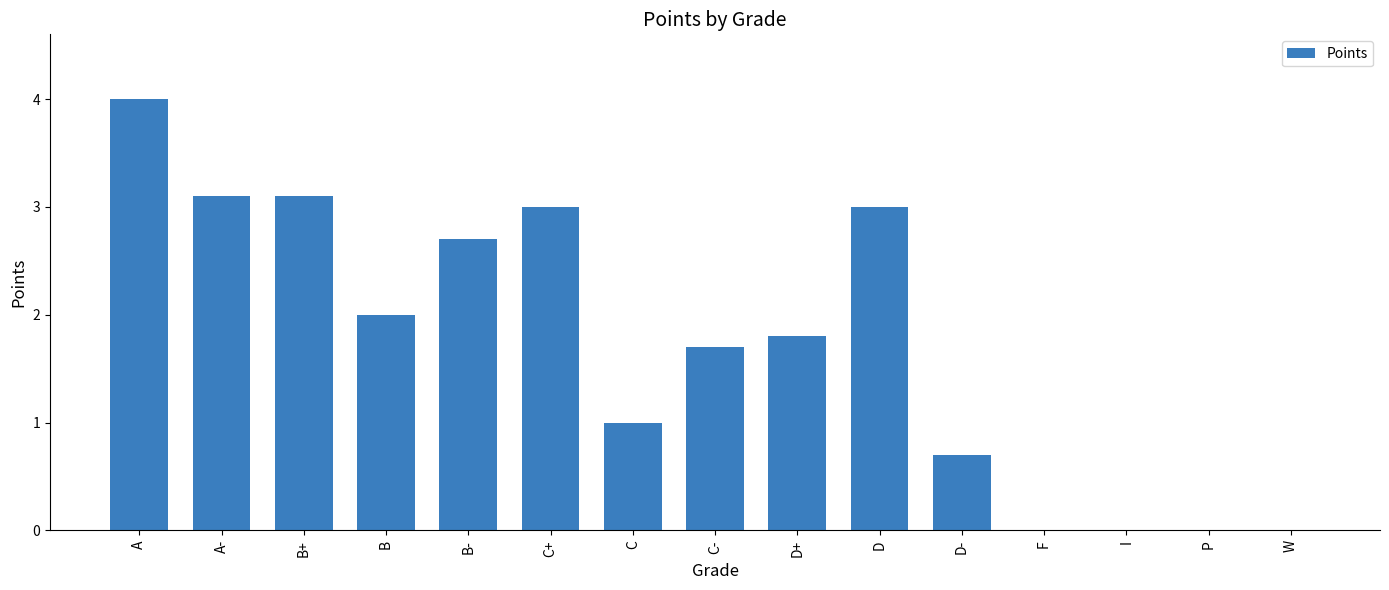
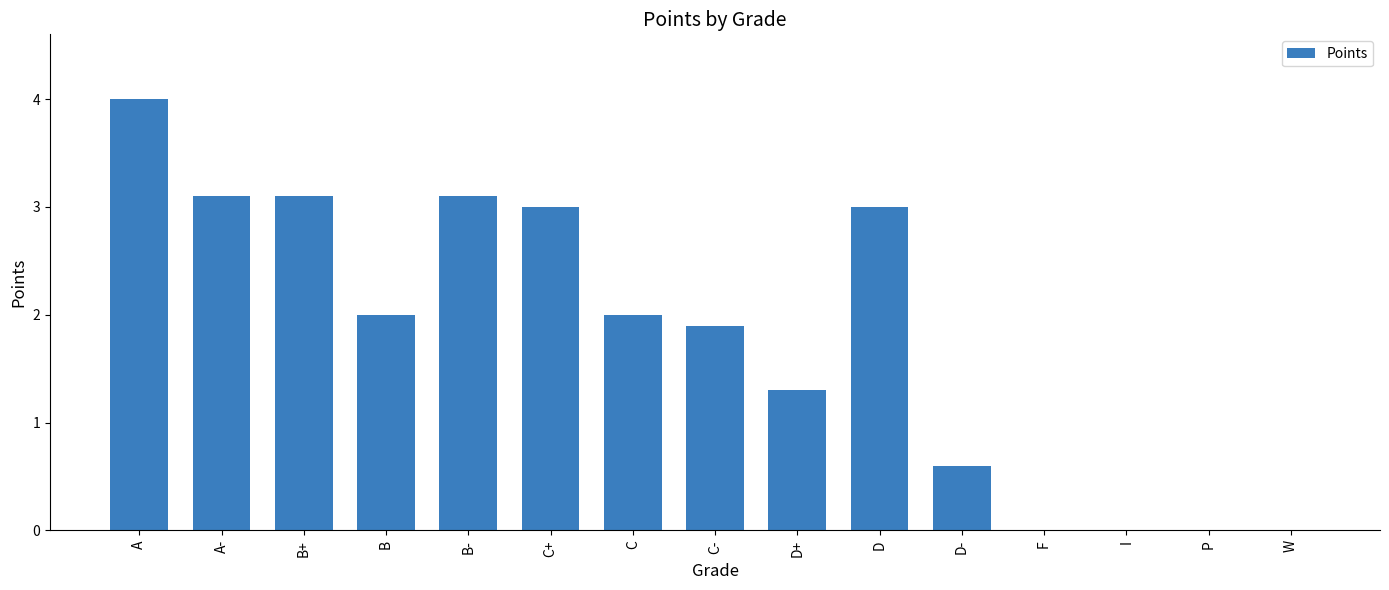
  {
    "A": 4.0,
    "A-": 3.1,
    "B+": 3.1,
    "B": 2.0,
-   "B-": 2.7,
+   "B-": 3.1,
    "C+": 3.0,
-   "C": 1,
-   "C-": 1.7,
-   "D+": 1.8,
+   "C": 2,
+   "C-": 1.9,
+   "D+": 1.3,
    "D": 3.0,
-   "D-": 0.7,
+   "D-": 0.6,
    "F": 0.0,
    "I": 0.0,
    "P": 0.0,
    "W": 0.0
  }
